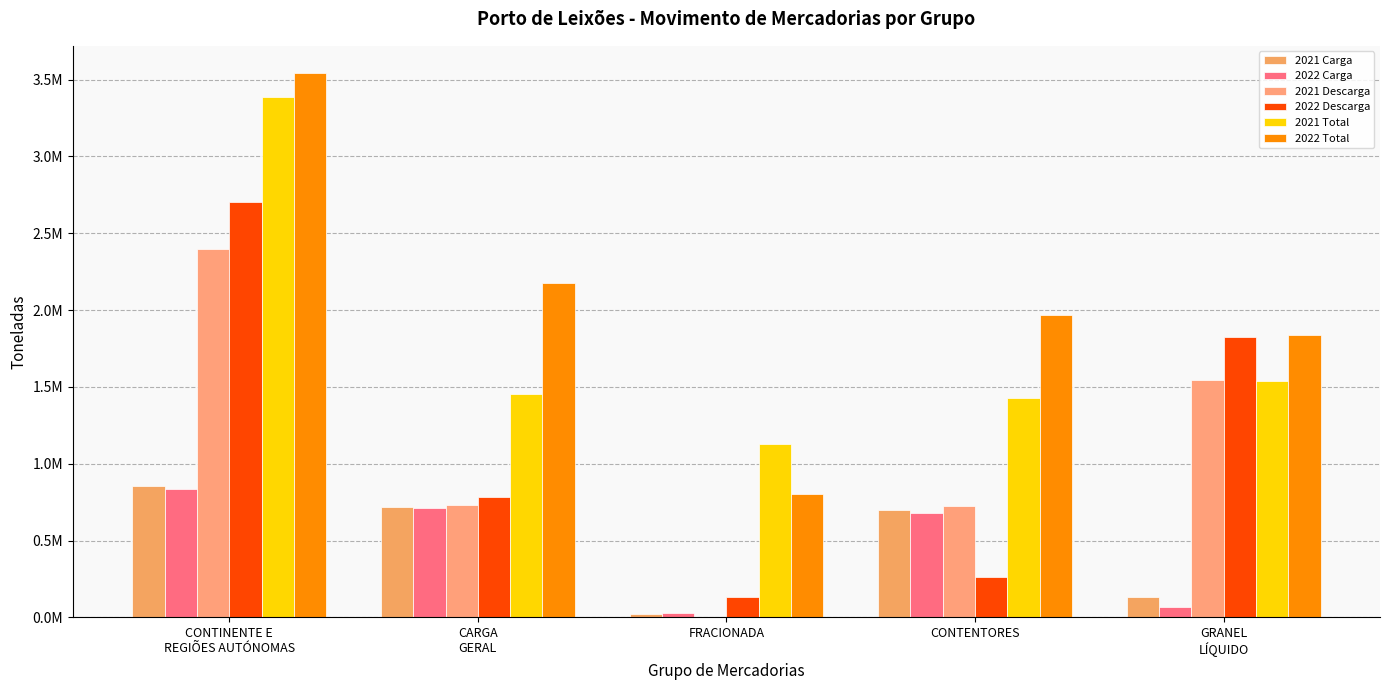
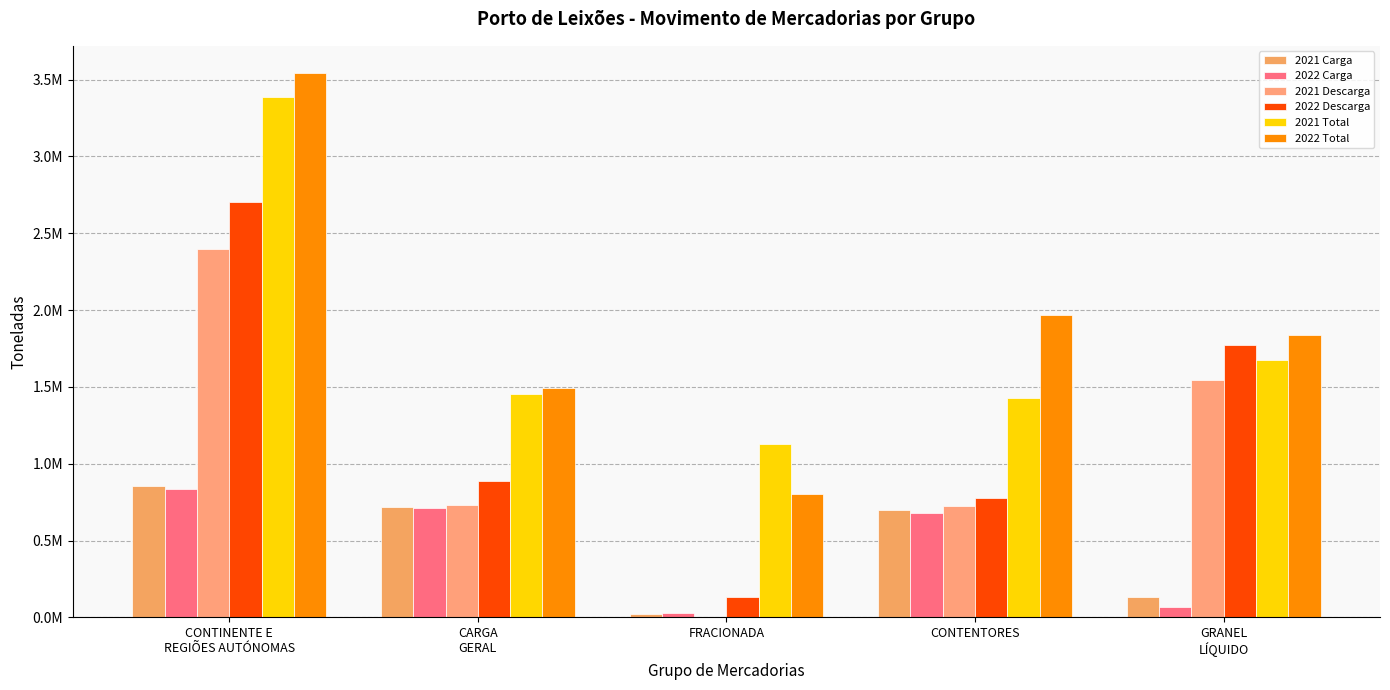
  {
    "2022 Descarga": {
      "CONTINENTE E REGIÕES AUTÓNOMAS": 2710000,
-     "CARGA GERAL": 780000,
+     "CARGA GERAL": 890000,
      "FRACIONADA": 130000,
-     "CONTENTORES": 260000,
-     "GRANEL LÍQUIDO": 1830000
+     "CONTENTORES": 780000,
+     "GRANEL LÍQUIDO": 1770000
    },
    "2021 Total": {
      "CONTINENTE E REGIÕES AUTÓNOMAS": 3380000,
      "CARGA GERAL": 1450000,
      "FRACIONADA": 1130000,
      "CONTENTORES": 1430000,
-     "GRANEL LÍQUIDO": 1540000
+     "GRANEL LÍQUIDO": 1670000
    },
    "2022 Total": {
      "CONTINENTE E REGIÕES AUTÓNOMAS": 3540000,
-     "CARGA GERAL": 2170000,
+     "CARGA GERAL": 1490000,
      "FRACIONADA": 800000,
      "CONTENTORES": 1970000,
      "GRANEL LÍQUIDO": 1840000
    }
  }
